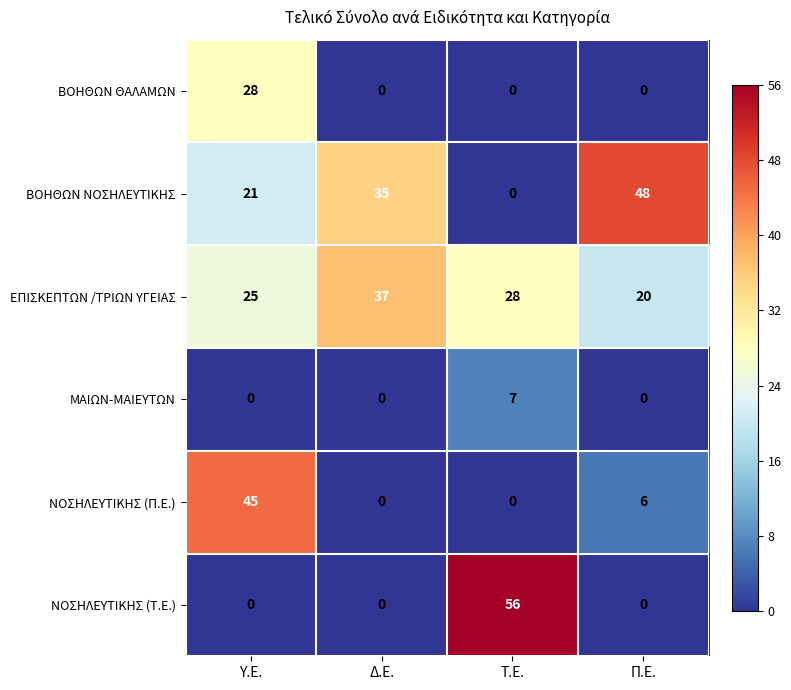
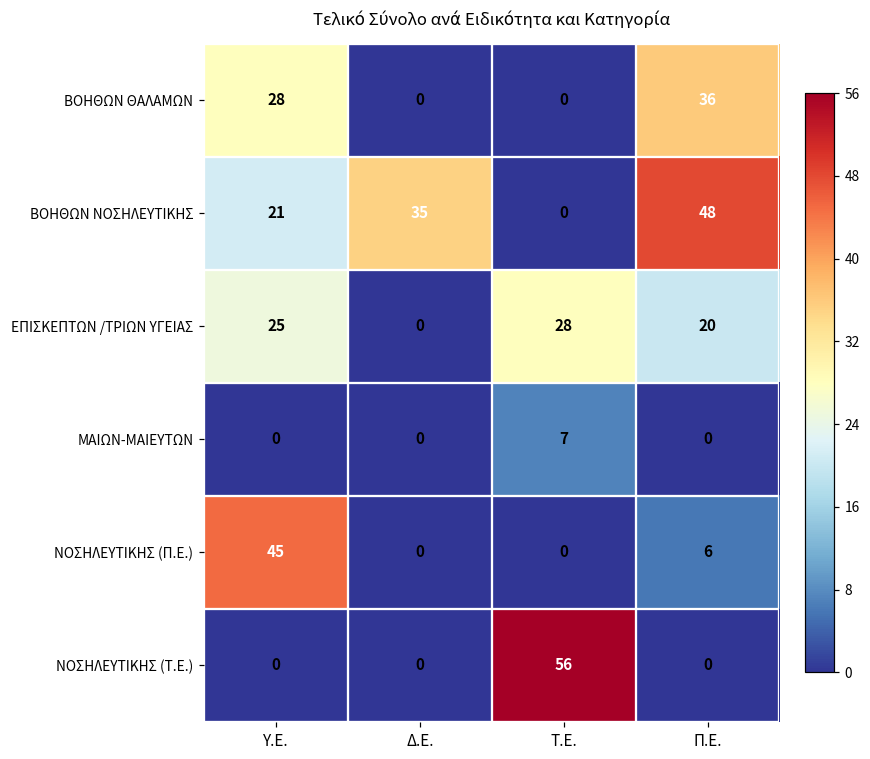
  {
    "ΒΟΗΘΩΝ ΘΑΛΑΜΩΝ": {
      "Υ.Ε.": 28,
      "Δ.Ε.": 0,
      "Τ.Ε.": 0,
-     "Π.Ε.": 0
+     "Π.Ε.": 36
    },
    "ΒΟΗΘΩΝ ΝΟΣΗΛΕΥΤΙΚΗΣ": {
      "Υ.Ε.": 21,
      "Δ.Ε.": 35,
      "Τ.Ε.": 0,
      "Π.Ε.": 48
    },
    "ΕΠΙΣΚΕΠΤΩΝ /ΤΡΙΩΝ ΥΓΕΙΑΣ": {
      "Υ.Ε.": 25,
-     "Δ.Ε.": 37,
+     "Δ.Ε.": 0,
      "Τ.Ε.": 28,
      "Π.Ε.": 20
    },
    "ΜΑΙΩΝ-ΜΑΙΕΥΤΩΝ": {
      "Υ.Ε.": 0,
      "Δ.Ε.": 0,
      "Τ.Ε.": 7,
      "Π.Ε.": 0
    },
    "ΝΟΣΗΛΕΥΤΙΚΗΣ (Π.Ε.)": {
      "Υ.Ε.": 45,
      "Δ.Ε.": 0,
      "Τ.Ε.": 0,
      "Π.Ε.": 6
    },
    "ΝΟΣΗΛΕΥΤΙΚΗΣ (Τ.Ε.)": {
      "Υ.Ε.": 0,
      "Δ.Ε.": 0,
      "Τ.Ε.": 56,
      "Π.Ε.": 0
    }
  }
